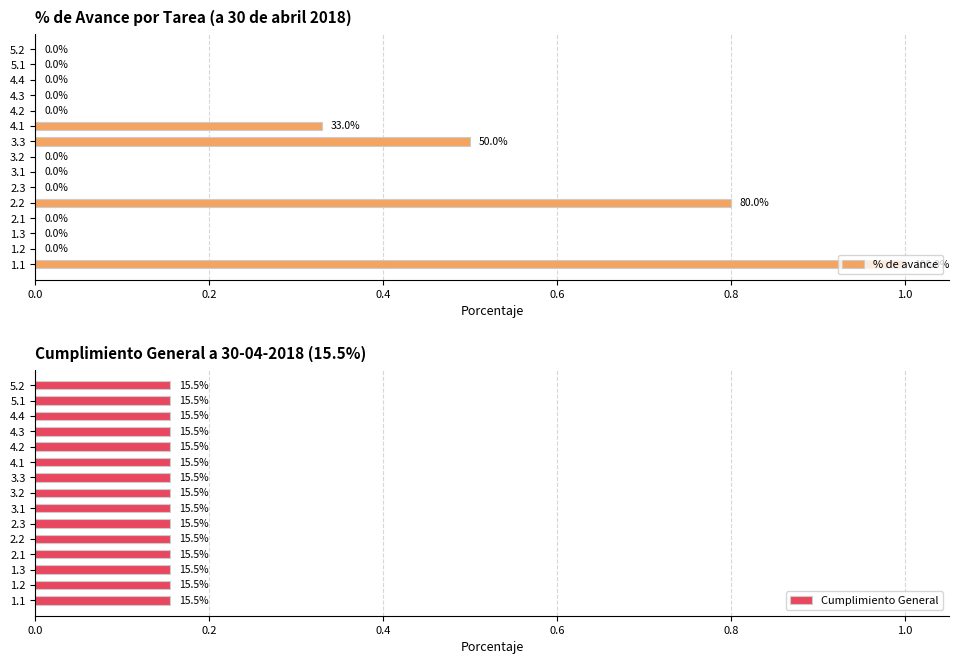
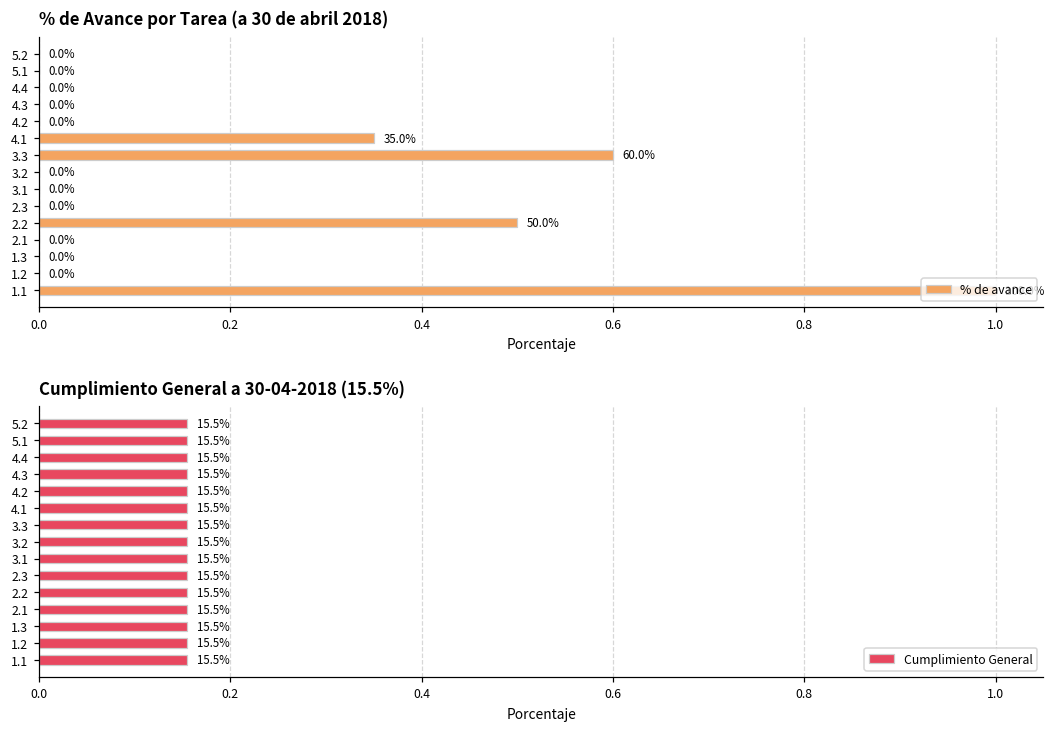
  {
    "% de Avance por Tarea (a 30 de abril 2018)": {
      "5.2": "0.0%",
      "5.1": "0.0%",
      "4.4": "0.0%",
      "4.3": "0.0%",
      "4.2": "0.0%",
-     "4.1": "33.0%",
-     "3.3": "50.0%",
+     "4.1": "35.0%",
+     "3.3": "60.0%",
      "3.2": "0.0%",
      "3.1": "0.0%",
      "2.3": "0.0%",
-     "2.2": "80.0%",
+     "2.2": "50.0%",
      "2.1": "0.0%",
      "1.3": "0.0%",
      "1.2": "0.0%"
    },
    "Cumplimiento General a 30-04-2018 (15.5%)": {
      "5.2": "15.5%",
      "5.1": "15.5%",
      "4.4": "15.5%",
      "4.3": "15.5%",
      "4.2": "15.5%",
      "4.1": "15.5%",
      "3.3": "15.5%",
      "3.2": "15.5%",
      "3.1": "15.5%",
      "2.3": "15.5%",
      "2.2": "15.5%",
      "2.1": "15.5%",
      "1.3": "15.5%",
      "1.2": "15.5%",
      "1.1": "15.5%"
    }
  }
